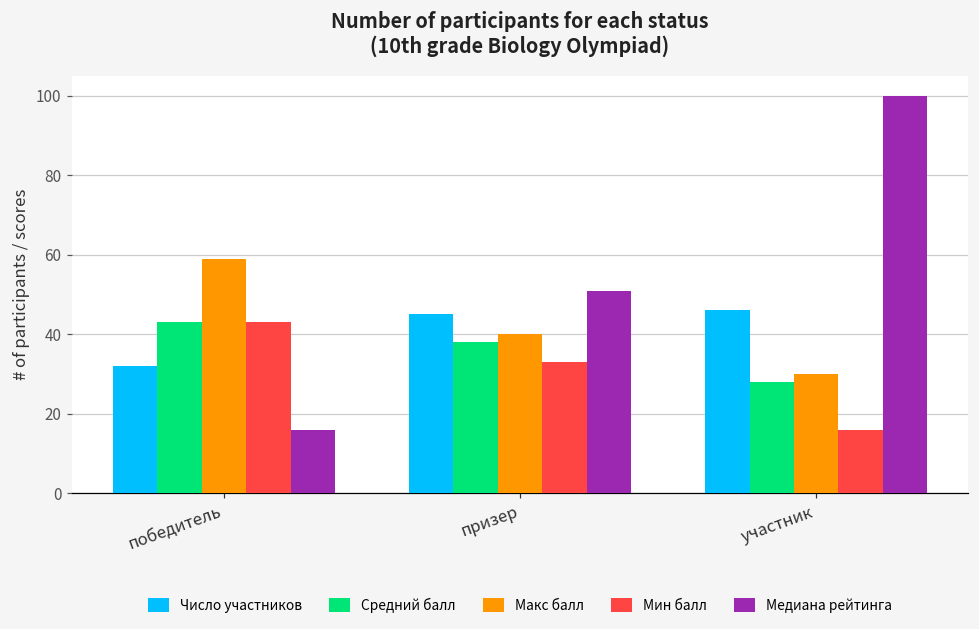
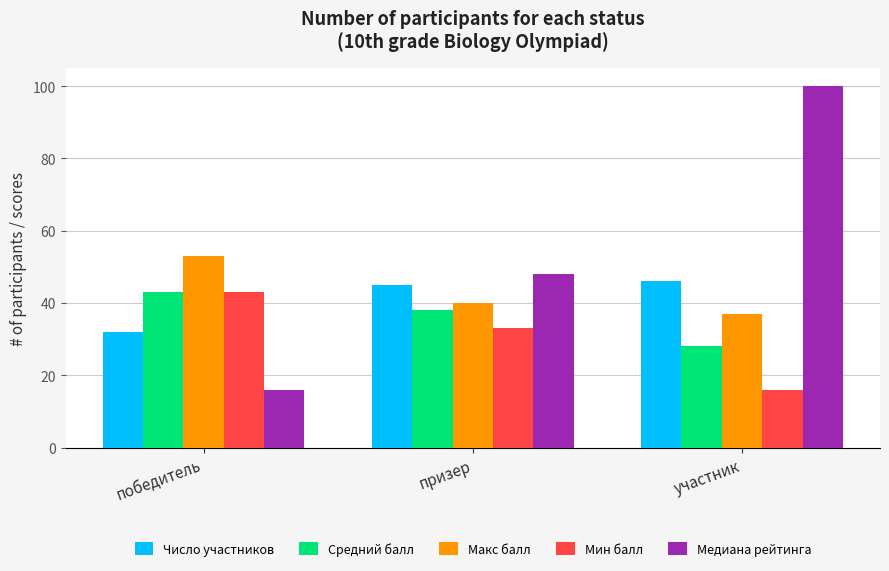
  {
    "Число участников": {
      "победитель": 32,
      "призер": 45,
      "участник": 46
    },
    "Средний балл": {
      "победитель": 43,
      "призер": 38,
      "участник": 28
    },
    "Макс балл": {
-     "победитель": 59,
+     "победитель": 53,
      "призер": 40,
-     "участник": 30
+     "участник": 37
    },
    "Мин балл": {
      "победитель": 43,
      "призер": 33,
      "участник": 16
    },
    "Медиана рейтинга": {
      "победитель": 16,
-     "призер": 51,
+     "призер": 48,
      "участник": 100
    }
  }
